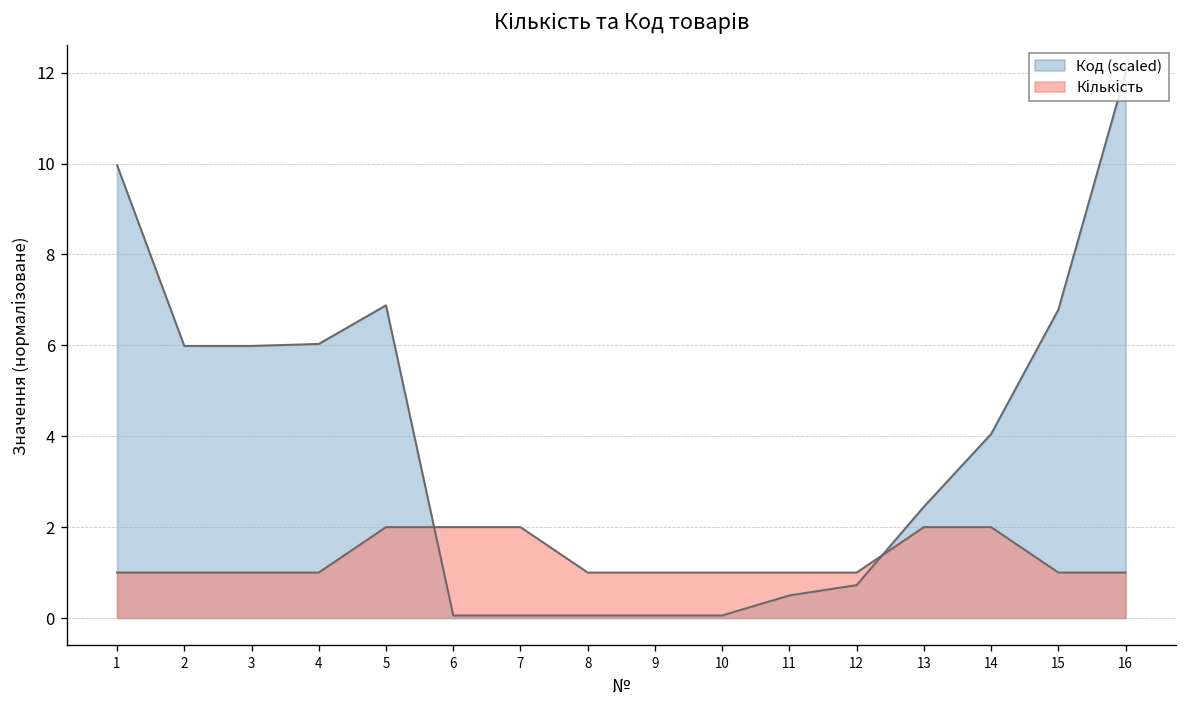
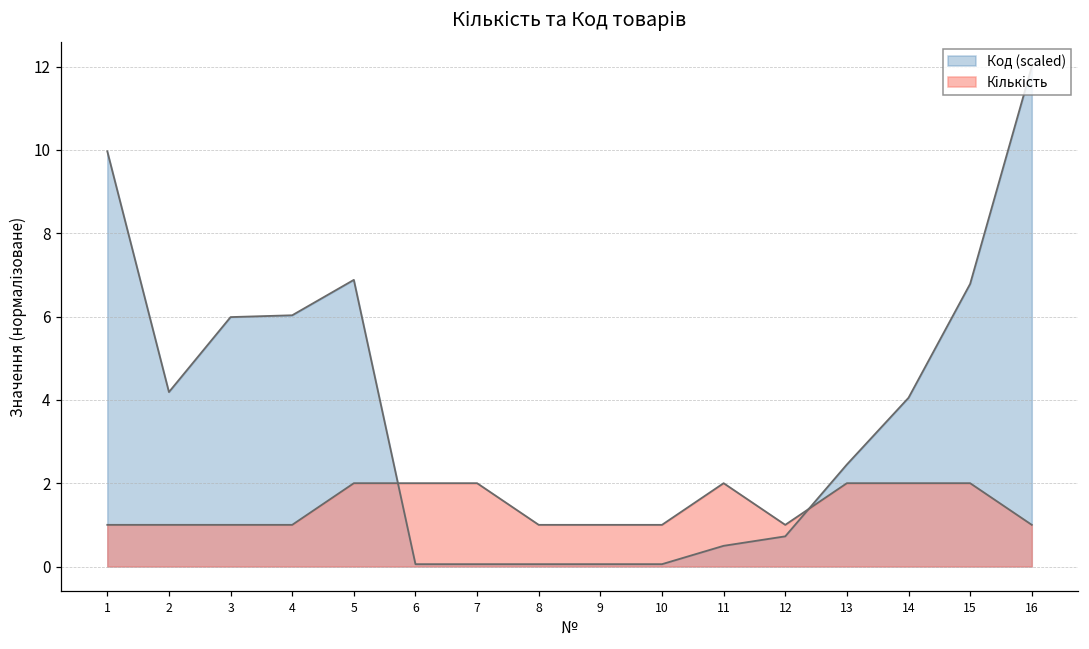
  {
    "Код (scaled)": {
      "1": 10.0,
-     "2": 6.0,
+     "2": 4.2,
      "3": 6.0,
      "4": 6.0,
      "5": 6.9,
      "6": 0.1,
      "7": 0.1,
      "8": 0.1,
      "9": 0.1,
      "10": 0.1,
      "11": 0.5,
      "12": 0.7,
      "13": 2.4,
      "14": 4.1,
      "15": 6.8
    },
    "Кількість": {
      "1": 1,
      "2": 1,
      "3": 1,
      "4": 1,
      "5": 2,
      "6": 2,
      "7": 2,
      "8": 1,
      "9": 1,
      "10": 1,
-     "11": 1,
+     "11": 2,
      "12": 1,
      "13": 2,
      "14": 2,
-     "15": 1,
+     "15": 2,
      "16": 1
    }
  }
